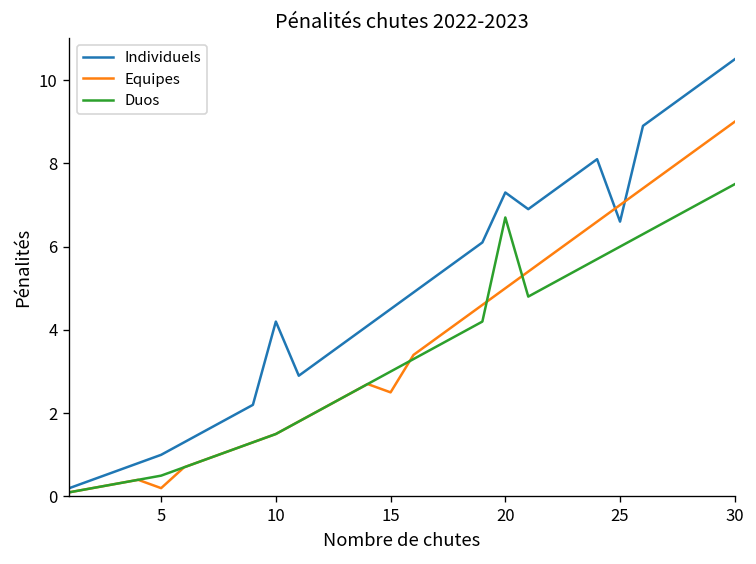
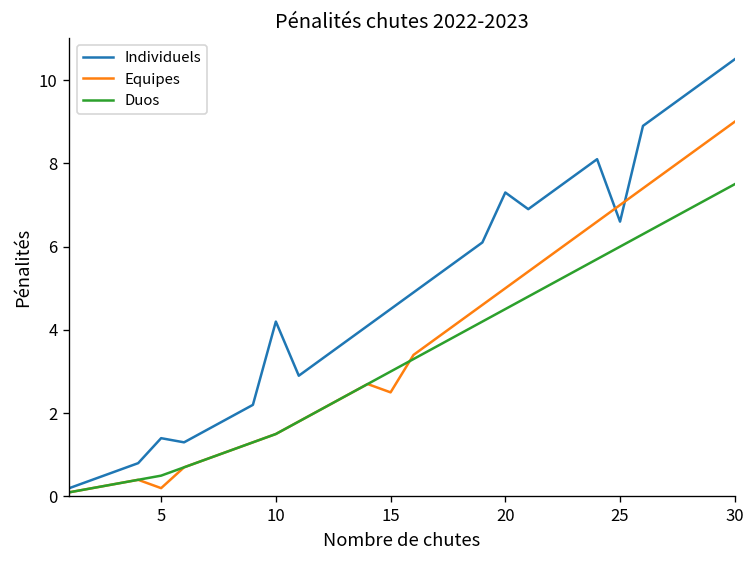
  {
    "Individuels": {
-     "5": 1.0,
+     "5": 1.4,
      "10": 4.2,
      "15": 4.5,
      "20": 7.3,
      "25": 6.6,
      "30": 10.5
    },
    "Equipes": {
      "5": 0.2,
      "15": 2.5,
      "20": 5.0,
      "25": 7.0,
      "30": 9.0
    },
    "Duos": {
      "5": 0.5,
      "15": 3.0,
-     "20": 6.7,
+     "20": 4.5,
      "25": 6.0,
      "30": 7.5
    }
  }
